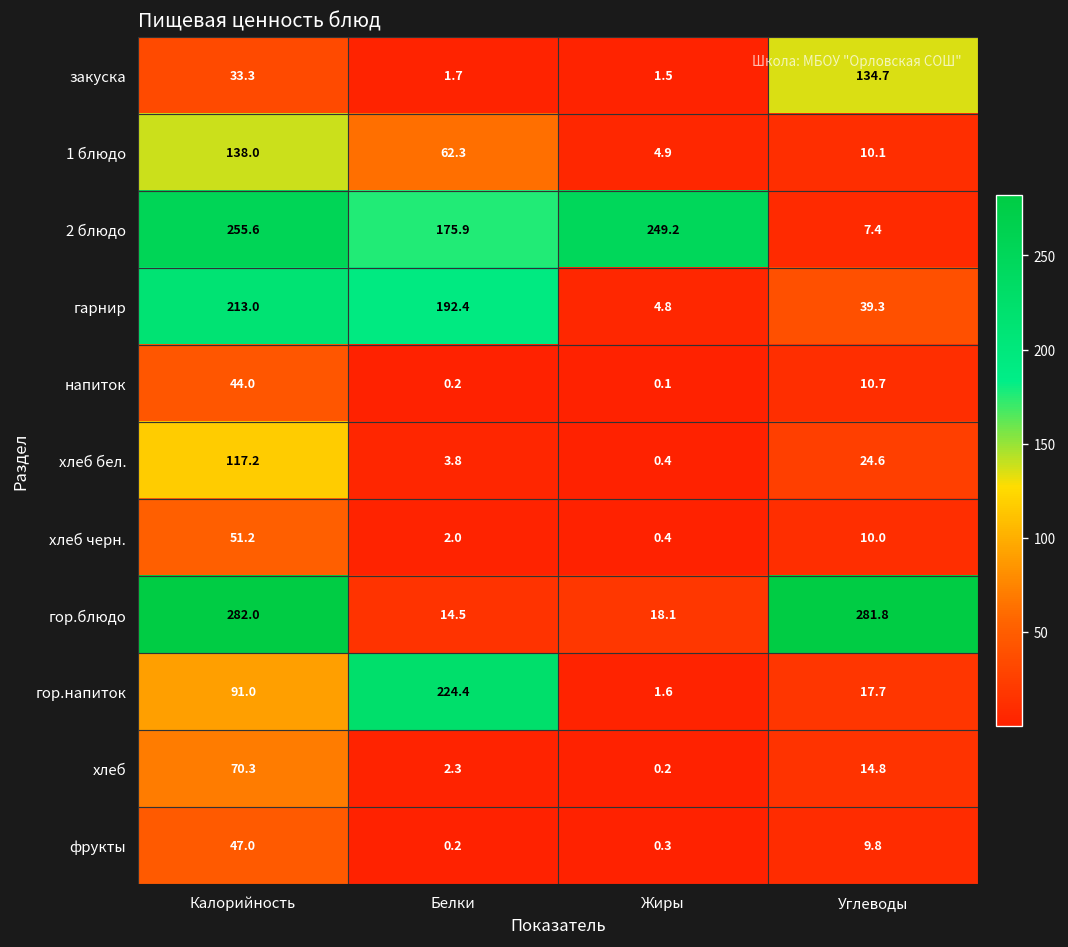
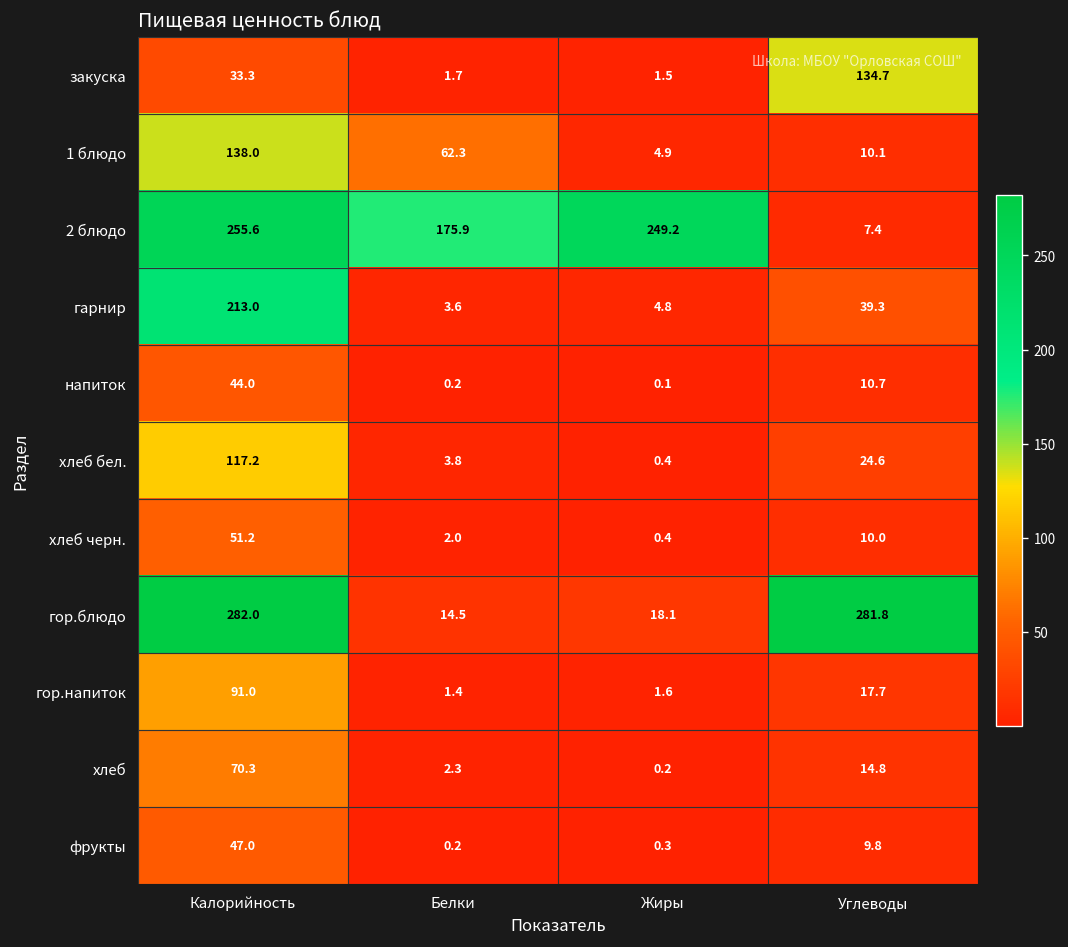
  {
    "закуска": {
      "Калорийность": 33.3,
      "Белки": 1.7,
      "Жиры": 1.5
    },
    "1 блюдо": {
      "Калорийность": 138.0,
      "Белки": 62.3,
      "Жиры": 4.9,
      "Углеводы": 10.1
    },
    "2 блюдо": {
      "Калорийность": 255.6,
      "Белки": 175.9,
      "Жиры": 249.2,
      "Углеводы": 7.4
    },
    "гарнир": {
      "Калорийность": 213.0,
-     "Белки": 192.4,
+     "Белки": 3.6,
      "Жиры": 4.8,
      "Углеводы": 39.3
    },
    "напиток": {
      "Калорийность": 44.0,
      "Белки": 0.2,
      "Жиры": 0.1,
      "Углеводы": 10.7
    },
    "хлеб бел.": {
      "Калорийность": 117.2,
      "Белки": 3.8,
      "Жиры": 0.4,
      "Углеводы": 24.6
    },
    "хлеб черн.": {
      "Калорийность": 51.2,
      "Белки": 2.0,
      "Жиры": 0.4,
      "Углеводы": 10.0
    },
    "гор.блюдо": {
      "Калорийность": 282.0,
      "Белки": 14.5,
      "Жиры": 18.1,
      "Углеводы": 281.8
    },
    "гор.напиток": {
      "Калорийность": 91.0,
-     "Белки": 224.4,
+     "Белки": 1.4,
      "Жиры": 1.6,
      "Углеводы": 17.7
    },
    "хлеб": {
      "Калорийность": 70.3,
      "Белки": 2.3,
      "Жиры": 0.2,
      "Углеводы": 14.8
    },
    "фрукты": {
      "Калорийность": 47.0,
      "Белки": 0.2,
      "Жиры": 0.3,
      "Углеводы": 9.8
    }
  }
